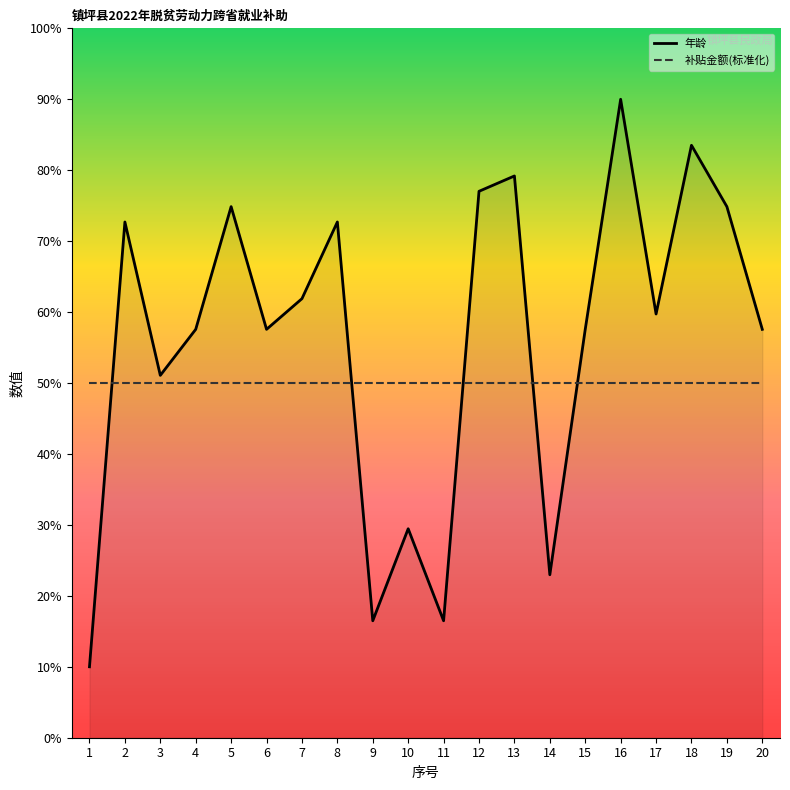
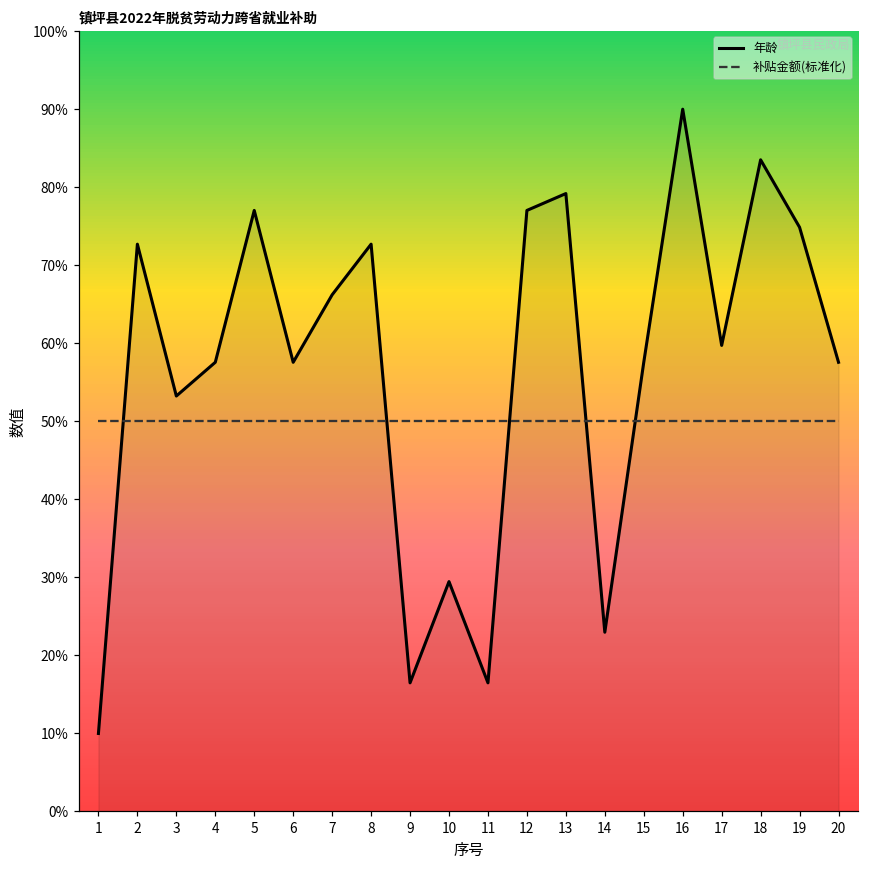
  {
    "年龄": {
      "1": "10%",
      "2": "73%",
-     "3": "51%",
+     "3": "53%",
      "4": "58%",
-     "5": "75%",
+     "5": "77%",
      "6": "58%",
-     "7": "62%",
+     "7": "66%",
      "8": "73%",
      "9": "16%",
      "10": "29%",
      "11": "16%",
      "12": "77%",
      "13": "79%",
      "14": "23%",
      "15": "58%",
      "16": "90%",
      "17": "60%",
      "18": "84%",
      "19": "75%",
      "20": "58%"
    },
    "补贴金额(标准化)": {
      "1": "50%",
      "2": "50%",
      "3": "50%",
      "4": "50%",
      "5": "50%",
      "6": "50%",
      "7": "50%",
      "8": "50%",
      "9": "50%",
      "10": "50%",
      "11": "50%",
      "12": "50%",
      "13": "50%",
      "14": "50%",
      "15": "50%",
      "16": "50%",
      "17": "50%",
      "18": "50%",
      "19": "50%",
      "20": "50%"
    }
  }
